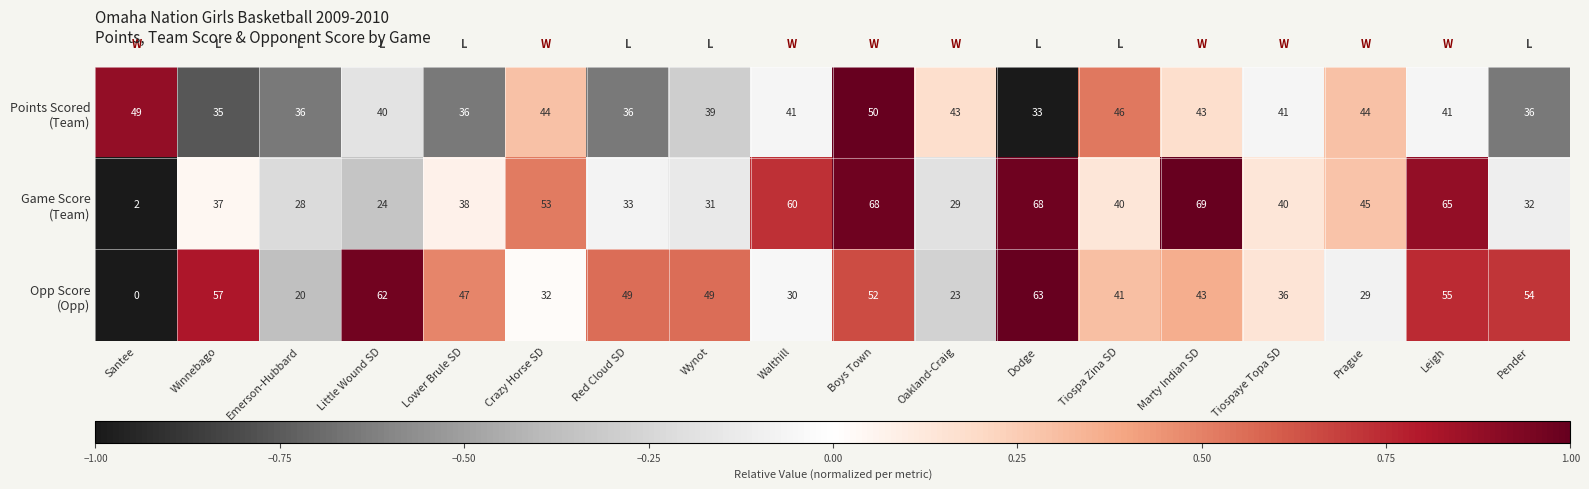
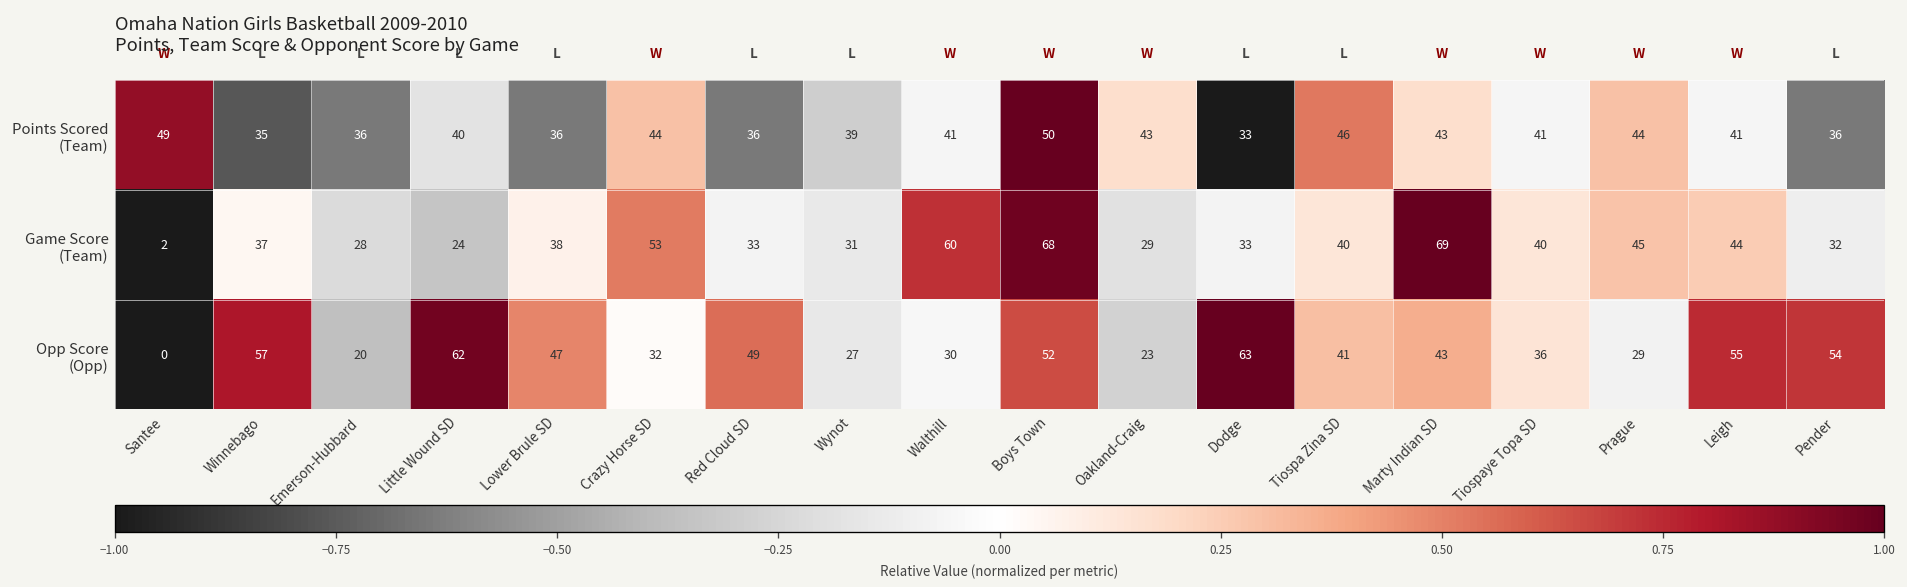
  {
    "Points Scored (Team)": {
      "Santee": 49,
      "Winnebago": 35,
      "Emerson-Hubbard": 36,
      "Little Wound SD": 40,
      "Lower Brule SD": 36,
      "Crazy Horse SD": 44,
      "Red Cloud SD": 36,
      "Wynot": 39,
      "Walthill": 41,
      "Boys Town": 50,
      "Oakland-Craig": 43,
      "Dodge": 33,
      "Tiospa Zina SD": 46,
      "Marty Indian SD": 43,
      "Tiospaye Topa SD": 41,
      "Prague": 44,
      "Leigh": 41,
      "Pender": 36
    },
    "Game Score (Team)": {
      "Santee": 2,
      "Winnebago": 37,
      "Emerson-Hubbard": 28,
      "Little Wound SD": 24,
      "Lower Brule SD": 38,
      "Crazy Horse SD": 53,
      "Red Cloud SD": 33,
      "Wynot": 31,
      "Walthill": 60,
      "Boys Town": 68,
      "Oakland-Craig": 29,
-     "Dodge": 68,
+     "Dodge": 33,
      "Tiospa Zina SD": 40,
      "Marty Indian SD": 69,
      "Tiospaye Topa SD": 40,
      "Prague": 45,
-     "Leigh": 65,
+     "Leigh": 44,
      "Pender": 32
    },
    "Opp Score (Opp)": {
      "Santee": 0,
      "Winnebago": 57,
      "Emerson-Hubbard": 20,
      "Little Wound SD": 62,
      "Lower Brule SD": 47,
      "Crazy Horse SD": 32,
      "Red Cloud SD": 49,
-     "Wynot": 49,
+     "Wynot": 27,
      "Walthill": 30,
      "Boys Town": 52,
      "Oakland-Craig": 23,
      "Dodge": 63,
      "Tiospa Zina SD": 41,
      "Marty Indian SD": 43,
      "Tiospaye Topa SD": 36,
      "Prague": 29,
      "Leigh": 55,
      "Pender": 54
    }
  }
